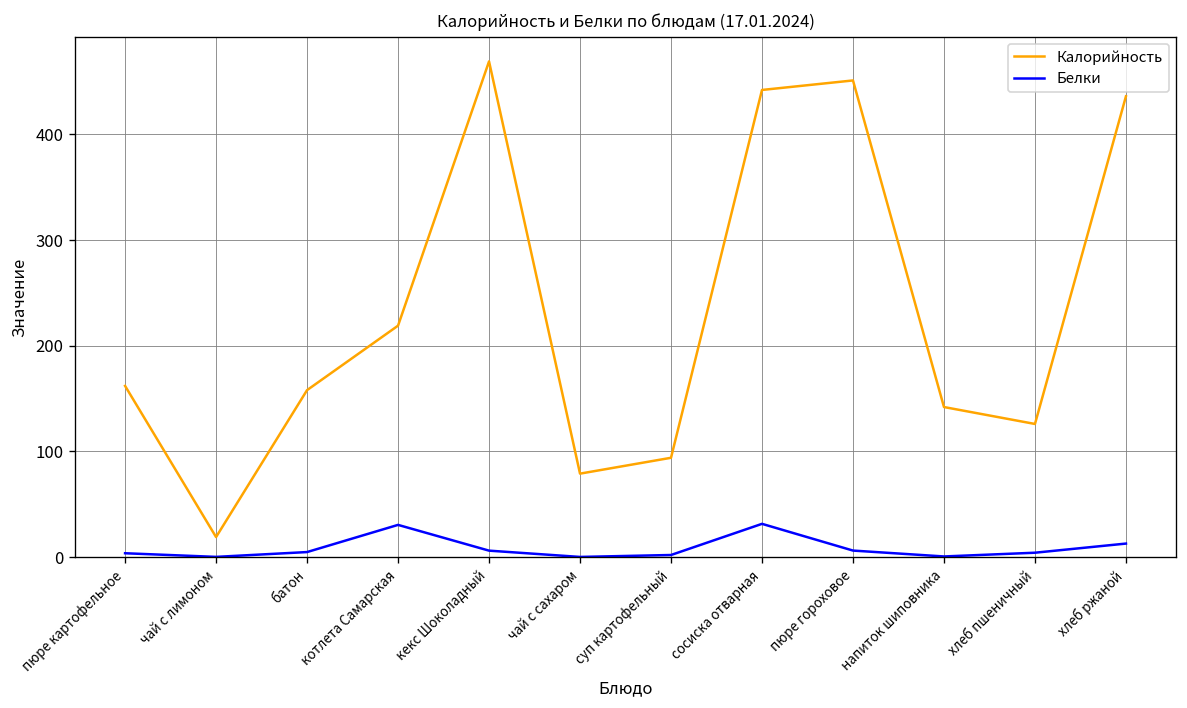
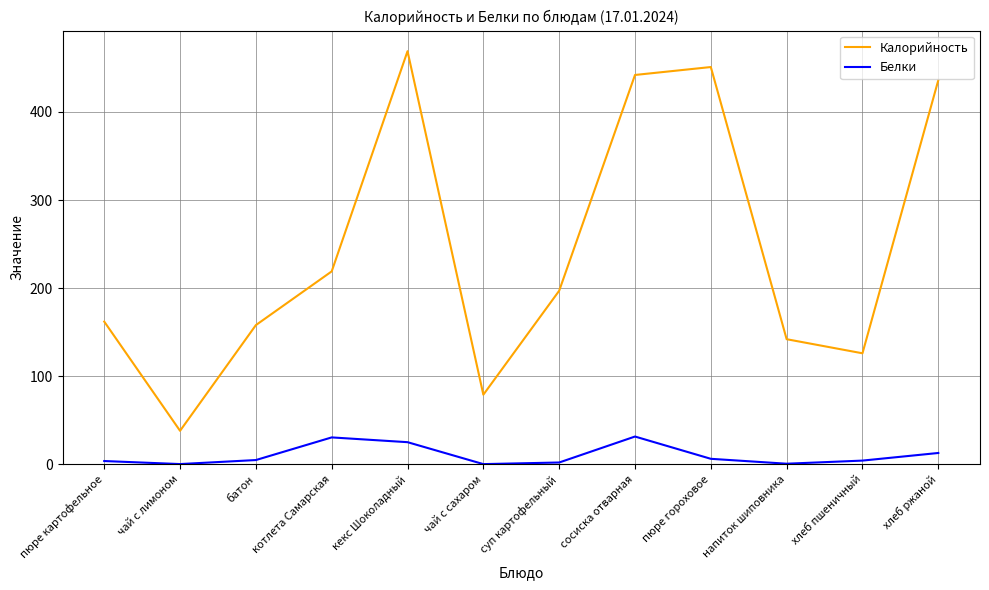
  {
    "Калорийность": {
      "пюре картофельное": 160,
-     "чай с лимоном": 20,
+     "чай с лимоном": 40,
      "батон": 160,
      "котлета Самарская": 220,
      "кекс Шоколадный": 470,
      "чай с сахаром": 80,
-     "суп картофельный": 90,
+     "суп картофельный": 200,
      "сосиска отварная": 440,
      "пюре гороховое": 450,
      "напиток шиповника": 140,
      "хлеб пшеничный": 130,
      "хлеб ржаной": 440
    },
    "Белки": {
      "пюре картофельное": 0,
      "чай с лимоном": 0,
      "батон": 0,
      "котлета Самарская": 30,
-     "кекс Шоколадный": 10,
+     "кекс Шоколадный": 30,
      "чай с сахаром": 0,
      "суп картофельный": 0,
      "сосиска отварная": 30,
      "пюре гороховое": 10,
      "напиток шиповника": 0,
      "хлеб пшеничный": 0,
      "хлеб ржаной": 10
    }
  }
